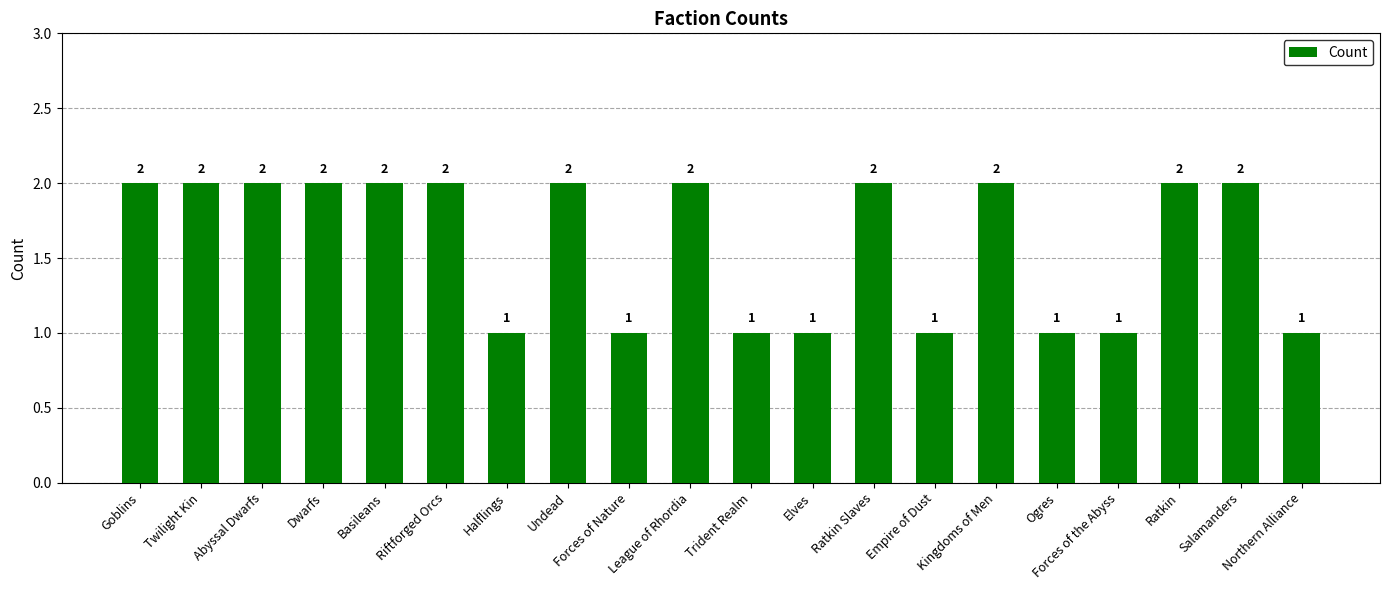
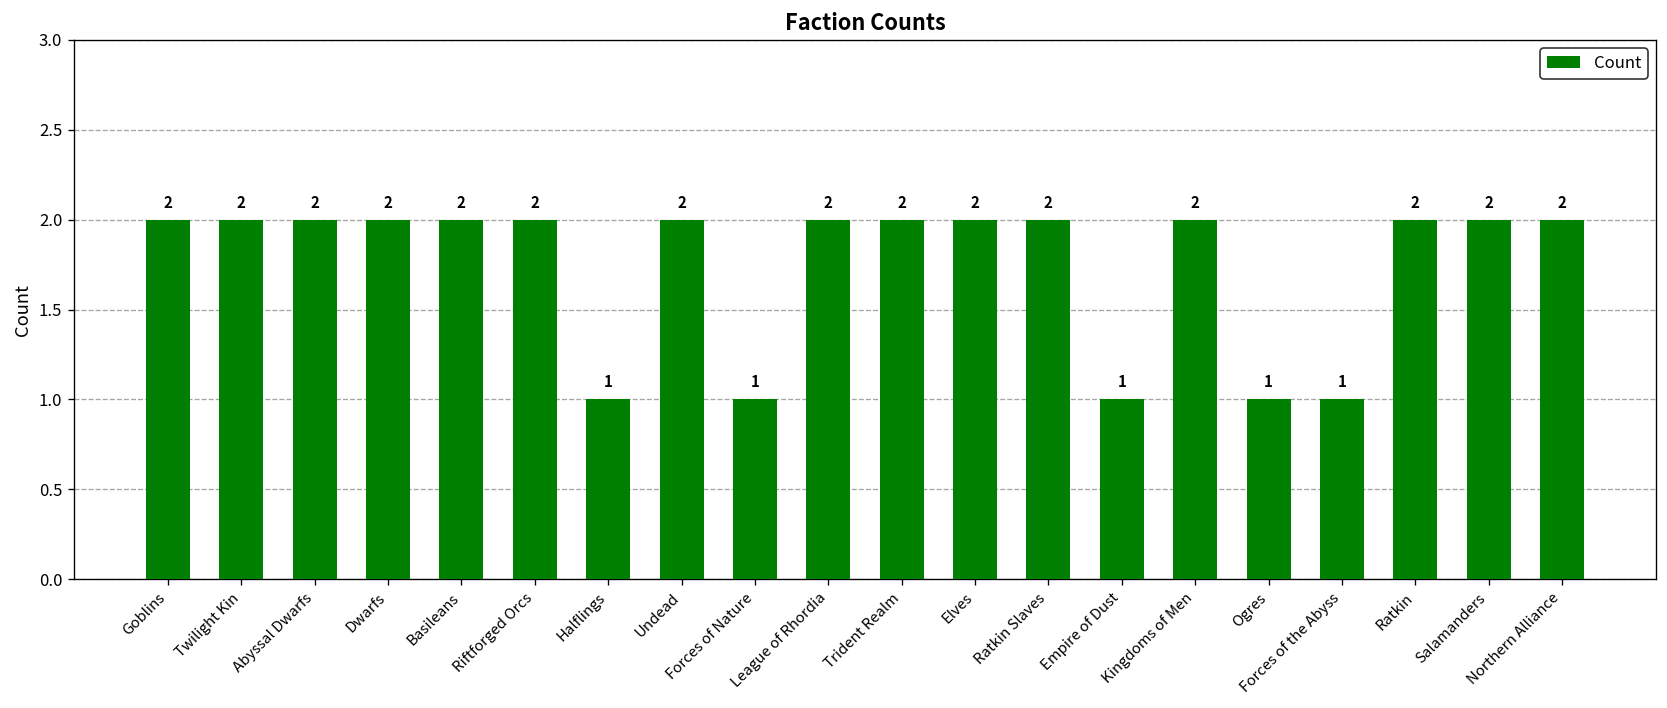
  {
    "Goblins": 2,
    "Twilight Kin": 2,
    "Abyssal Dwarfs": 2,
    "Dwarfs": 2,
    "Basileans": 2,
    "Riftforged Orcs": 2,
    "Halflings": 1,
    "Undead": 2,
    "Forces of Nature": 1,
    "League of Rhordia": 2,
-   "Trident Realm": 1,
-   "Elves": 1,
+   "Trident Realm": 2,
+   "Elves": 2,
    "Ratkin Slaves": 2,
    "Empire of Dust": 1,
    "Kingdoms of Men": 2,
    "Ogres": 1,
    "Forces of the Abyss": 1,
    "Ratkin": 2,
    "Salamanders": 2,
-   "Northern Alliance": 1
+   "Northern Alliance": 2
  }
